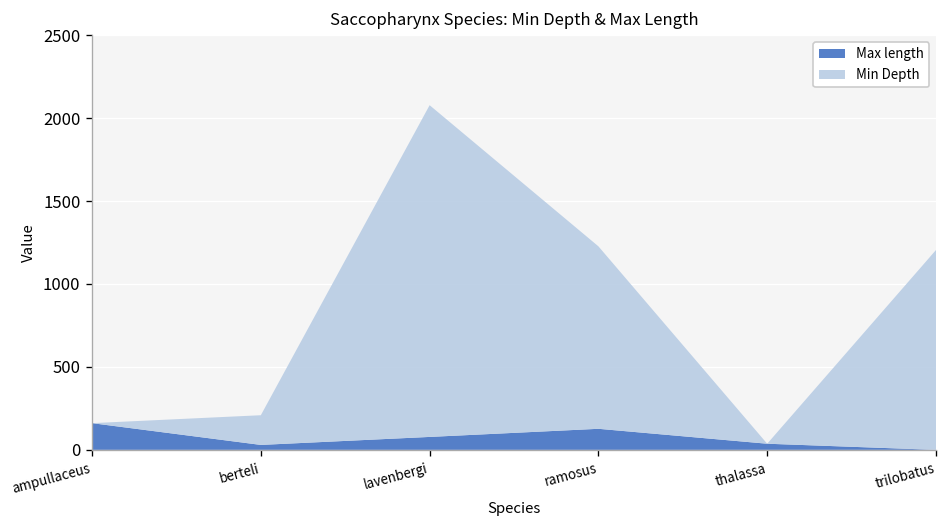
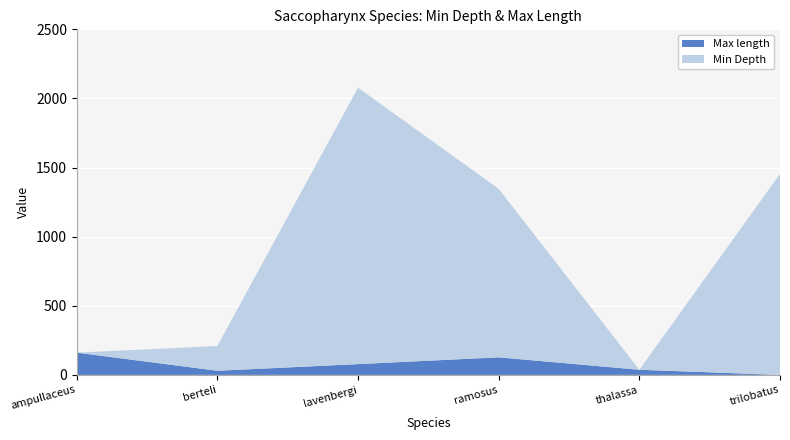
  {
    "Max length": {
      "berteli": 30,
      "lavenbergi": 80,
      "ramosus": 130,
      "trilobatus": 0
    },
    "Min Depth": {
      "berteli": 180,
      "lavenbergi": 2000,
-     "ramosus": 1100,
-     "trilobatus": 1210
+     "ramosus": 1220,
+     "trilobatus": 1450
    }
  }
